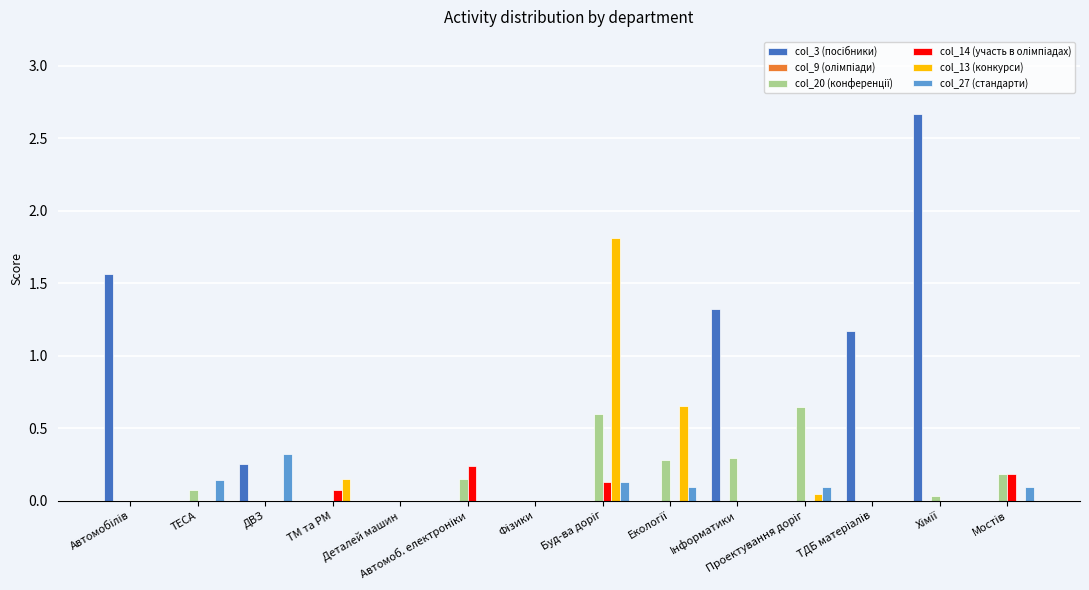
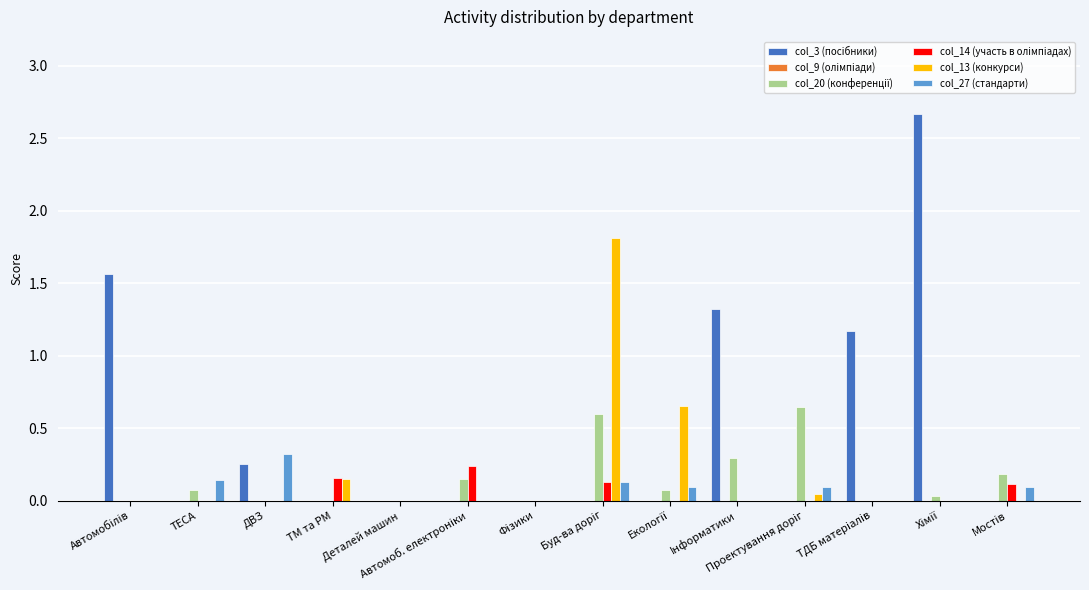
  {
    "col_9 (олімпіади)": {
      "Автомобілів": 0.00,
      "ТЕСА": 0.00,
      "ДВЗ": 0.00,
      "ТМ та РМ": 0.00,
      "Деталей машин": 0.00,
      "Автомоб. електроніки": 0.00,
      "Фізики": 0.00,
      "Буд-ва доріг": 0.00,
      "Екології": 0.00,
      "Інформатики": 0.00,
      "Проектування доріг": 0.00,
      "ТДБ матеріалів": 0.00,
      "Хімії": 0.00,
      "Мостів": 0.00
    },
    "col_20 (конференції)": {
      "Автомобілів": 0.00,
      "ТЕСА": 0.07,
      "ДВЗ": 0.00,
      "ТМ та РМ": 0.00,
      "Деталей машин": 0.00,
      "Автомоб. електроніки": 0.15,
      "Фізики": 0.00,
      "Буд-ва доріг": 0.60,
-     "Екології": 0.28,
+     "Екології": 0.07,
      "Інформатики": 0.29,
      "Проектування доріг": 0.65,
      "ТДБ матеріалів": 0.00,
      "Хімії": 0.03,
      "Мостів": 0.19
    },
    "col_14 (участь в олімпіадах)": {
      "Автомобілів": 0.00,
      "ТЕСА": 0.00,
      "ДВЗ": 0.00,
-     "ТМ та РМ": 0.08,
+     "ТМ та РМ": 0.16,
      "Деталей машин": 0.00,
      "Автомоб. електроніки": 0.24,
      "Фізики": 0.00,
      "Буд-ва доріг": 0.13,
      "Екології": 0.00,
      "Інформатики": 0.00,
      "Проектування доріг": 0.00,
      "ТДБ матеріалів": 0.00,
      "Хімії": 0.00,
-     "Мостів": 0.19
+     "Мостів": 0.11
    },
    "col_13 (конкурси)": {
      "Автомобілів": 0.00,
      "ТЕСА": 0.00,
      "ДВЗ": 0.00,
      "ТМ та РМ": 0.15,
      "Деталей машин": 0.00,
      "Автомоб. електроніки": 0.00,
      "Фізики": 0.00,
      "Буд-ва доріг": 1.81,
      "Екології": 0.65,
      "Інформатики": 0.00,
      "Проектування доріг": 0.05,
      "ТДБ матеріалів": 0.00,
      "Хімії": 0.00,
      "Мостів": 0.00
    }
  }
